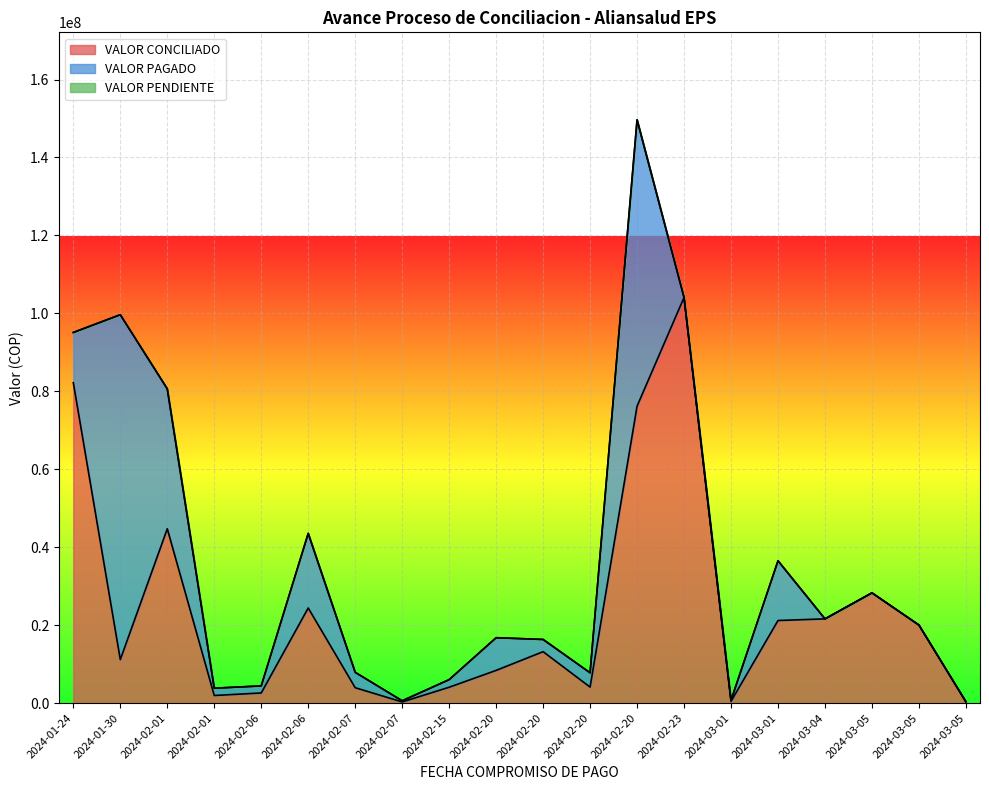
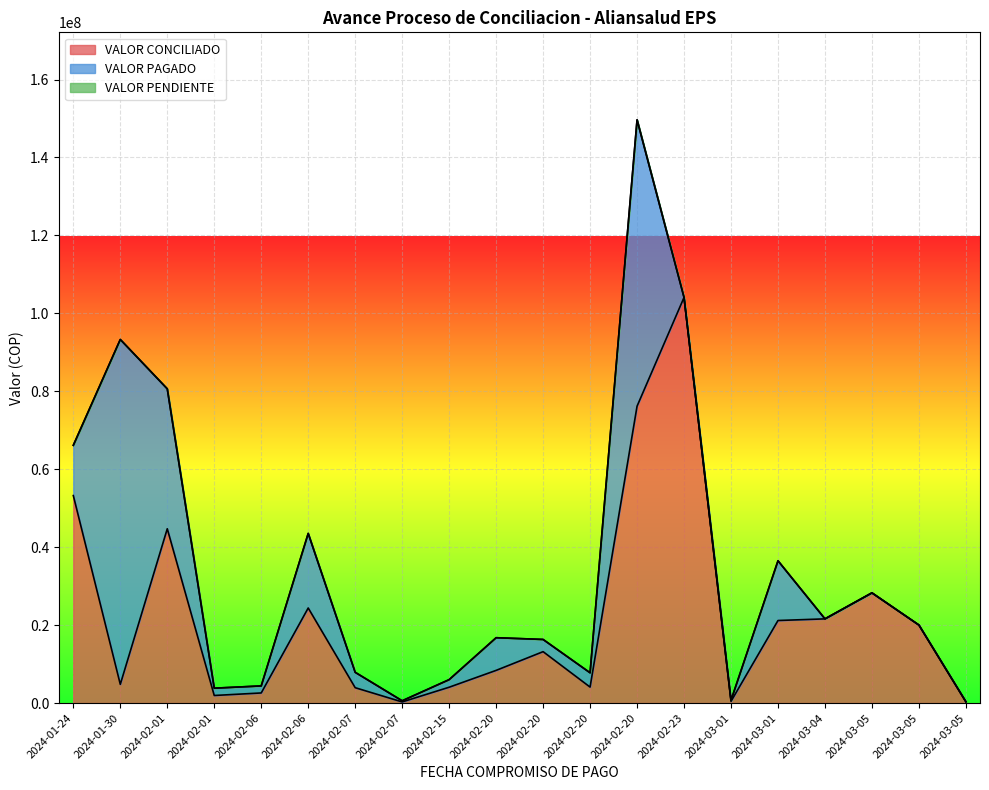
  {
    "VALOR CONCILIADO": {
-     "2024-01-24": 82000000,
-     "2024-01-30": 11000000,
+     "2024-01-24": 53000000,
+     "2024-01-30": 5000000,
      "2024-02-15": 4000000
    }
  }
